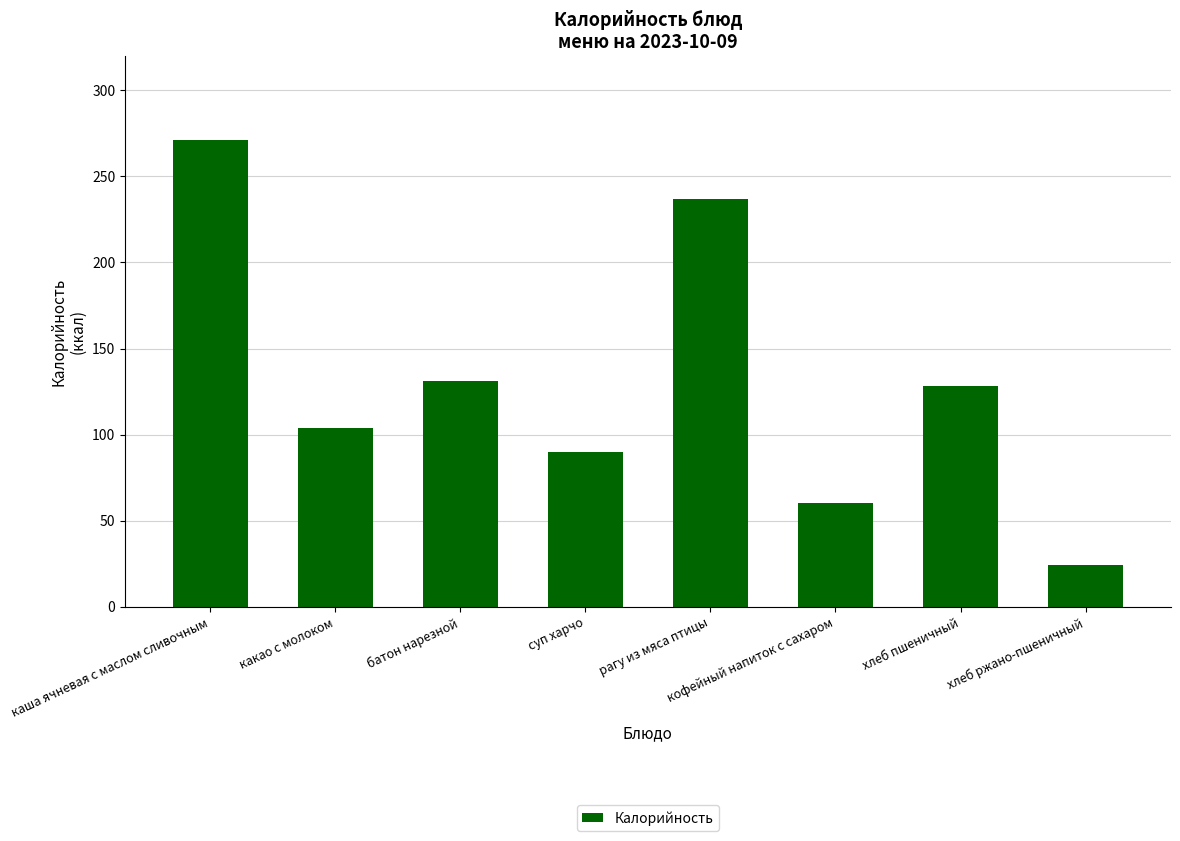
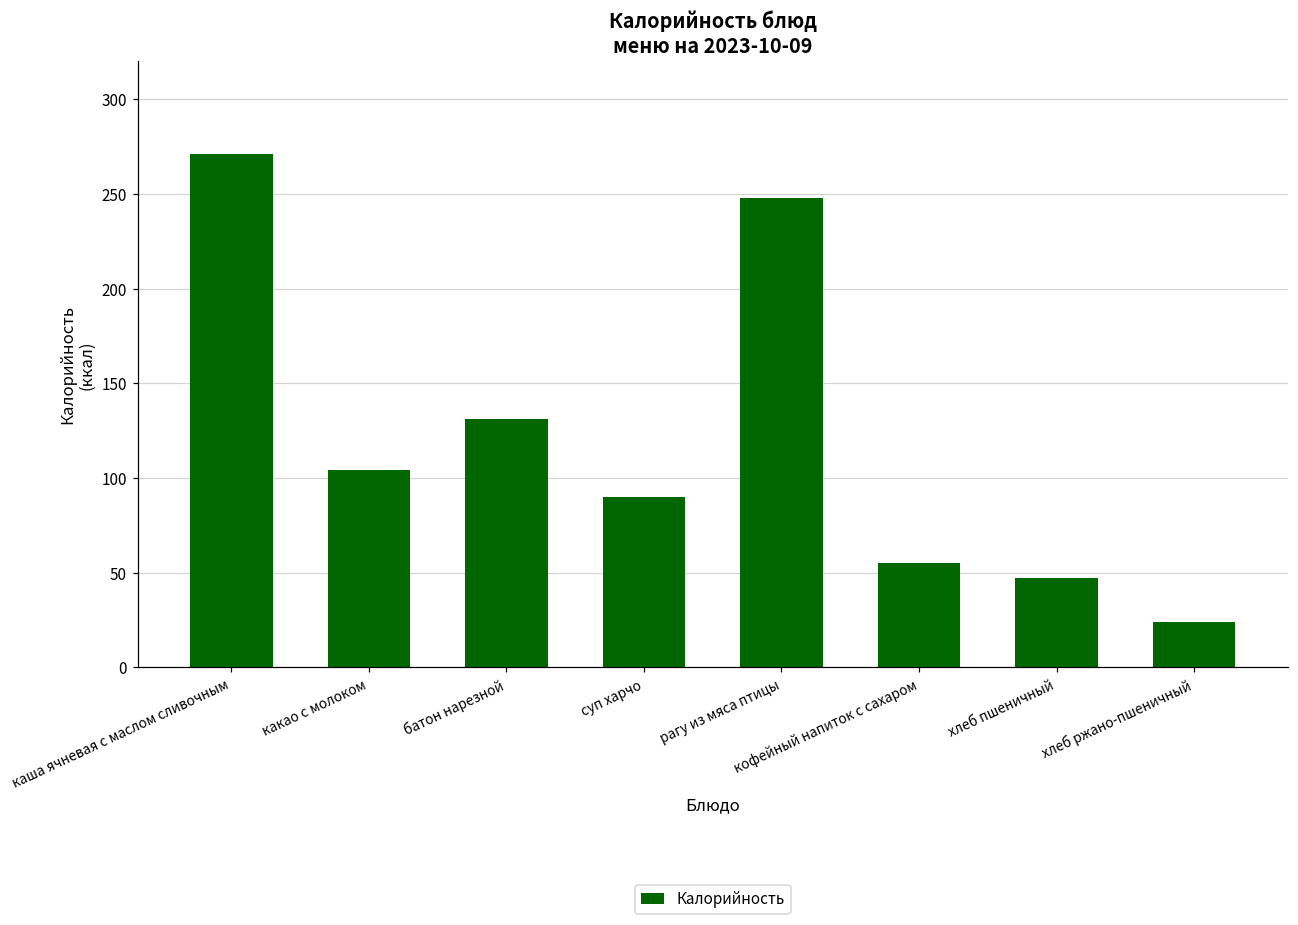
  {
    "каша ячневая с маслом сливочным": 271,
    "какао с молоком": 104,
    "батон нарезной": 131,
    "суп харчо": 90,
-   "рагу из мяса птицы": 237,
-   "кофейный напиток с сахаром": 60,
-   "хлеб пшеничный": 128,
+   "рагу из мяса птицы": 248,
+   "кофейный напиток с сахаром": 55,
+   "хлеб пшеничный": 47,
    "хлеб ржано-пшеничный": 24
  }
